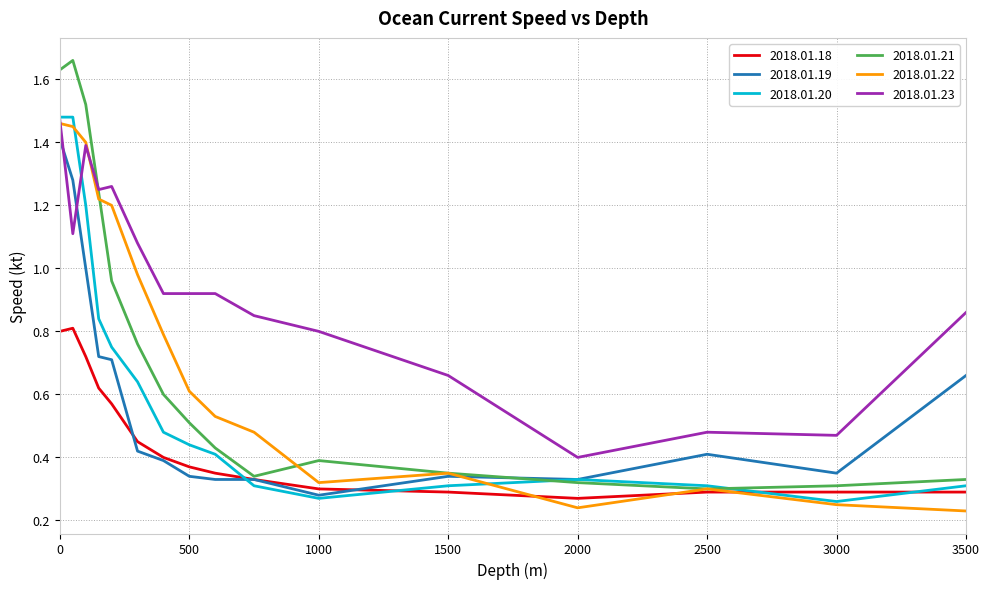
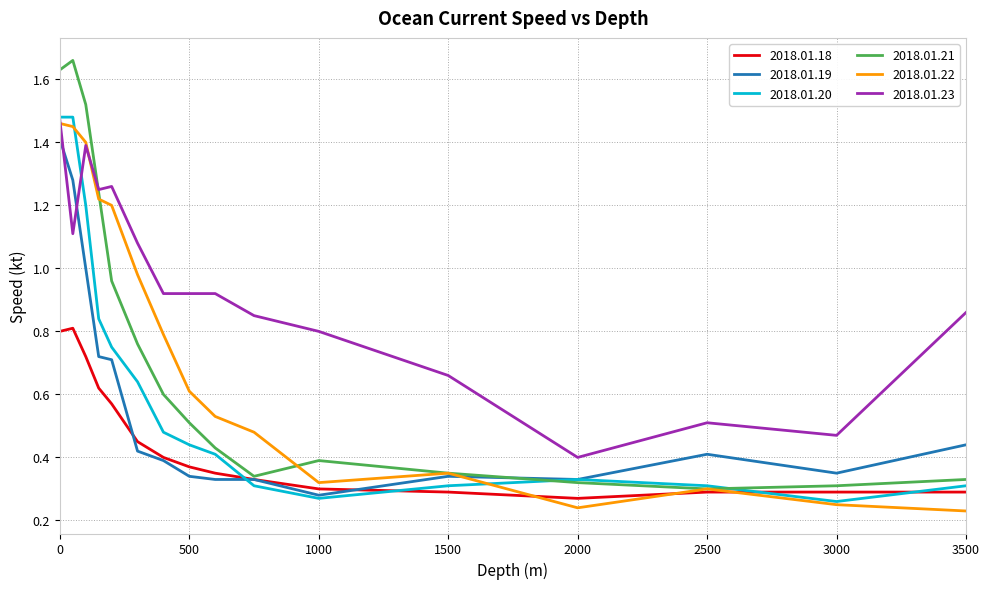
  {
    "2018.01.18": {
      "0": 0.80,
      "500": 0.37,
      "1000": 0.30,
      "1500": 0.29,
      "2000": 0.27,
      "2500": 0.29,
      "3000": 0.29,
      "3500": 0.29
    },
    "2018.01.19": {
      "0": 1.41,
      "500": 0.34,
      "1000": 0.28,
      "1500": 0.34,
      "2500": 0.41,
      "3000": 0.35,
-     "3500": 0.66
+     "3500": 0.44
    },
    "2018.01.20": {
      "0": 1.48,
      "500": 0.44,
      "1000": 0.27,
      "1500": 0.31,
      "2500": 0.31,
      "3000": 0.26,
      "3500": 0.31
    },
    "2018.01.21": {
      "0": 1.63,
      "500": 0.51,
      "1000": 0.39,
      "2000": 0.32,
      "3000": 0.31,
      "3500": 0.33
    },
    "2018.01.22": {
      "0": 1.46,
      "500": 0.61,
      "1000": 0.32,
      "2000": 0.24,
      "3000": 0.25,
      "3500": 0.23
    },
    "2018.01.23": {
      "0": 1.47,
      "500": 0.92,
      "1000": 0.80,
      "1500": 0.66,
      "2000": 0.40,
-     "2500": 0.48,
+     "2500": 0.51,
      "3000": 0.47,
      "3500": 0.86
    }
  }
